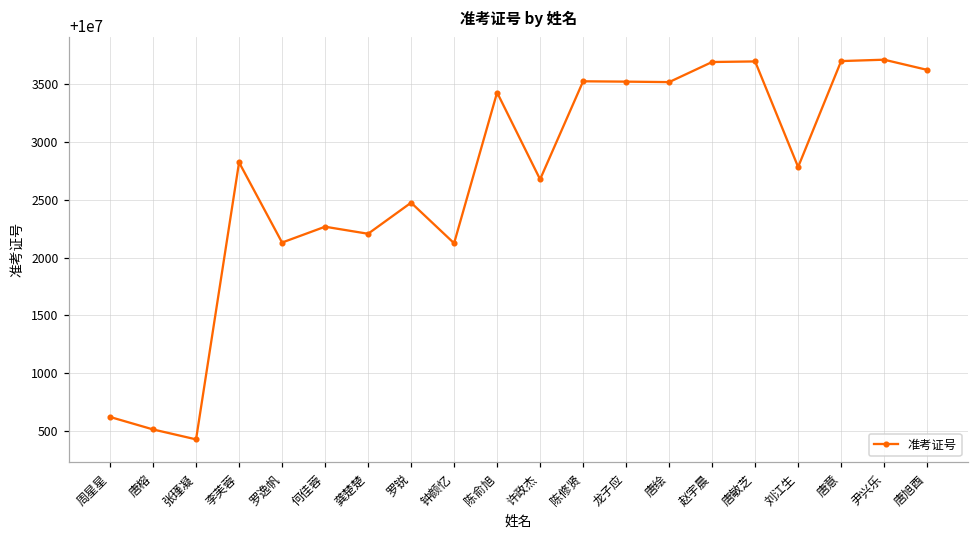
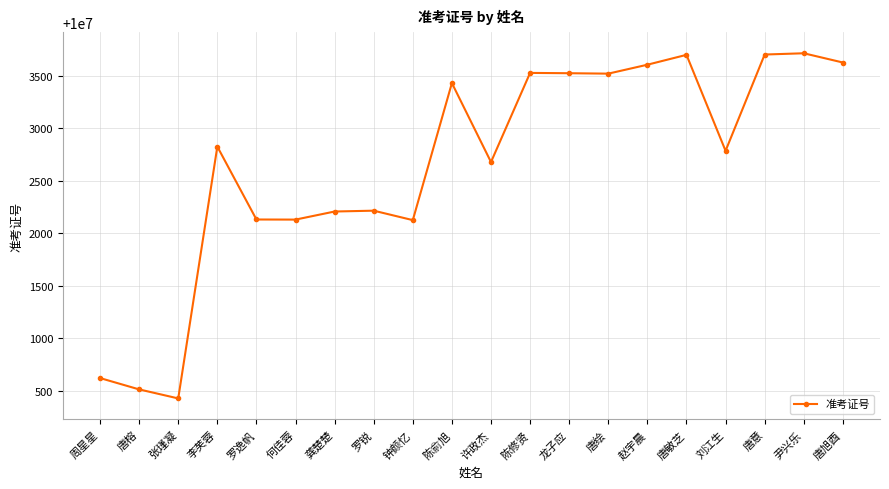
  {
    "周星星": 10000620,
    "唐榕": 10000510,
    "张瑾凝": 10000430,
    "李芙蓉": 10002820,
    "罗逸帆": 10002130,
-   "何佳蓉": 10002270,
+   "何佳蓉": 10002130,
    "龚楚楚": 10002210,
-   "罗锐": 10002480,
+   "罗锐": 10002210,
    "钟颜忆": 10002120,
    "陈俞旭": 10003430,
    "许政杰": 10002680,
    "陈修贤": 10003530,
    "龙子应": 10003520,
    "唐绘": 10003520,
-   "赵宇晨": 10003690,
+   "赵宇晨": 10003600,
    "唐敏芝": 10003700,
    "刘江生": 10002780,
    "唐意": 10003700,
    "尹兴乐": 10003710,
    "唐旭酉": 10003630
  }
